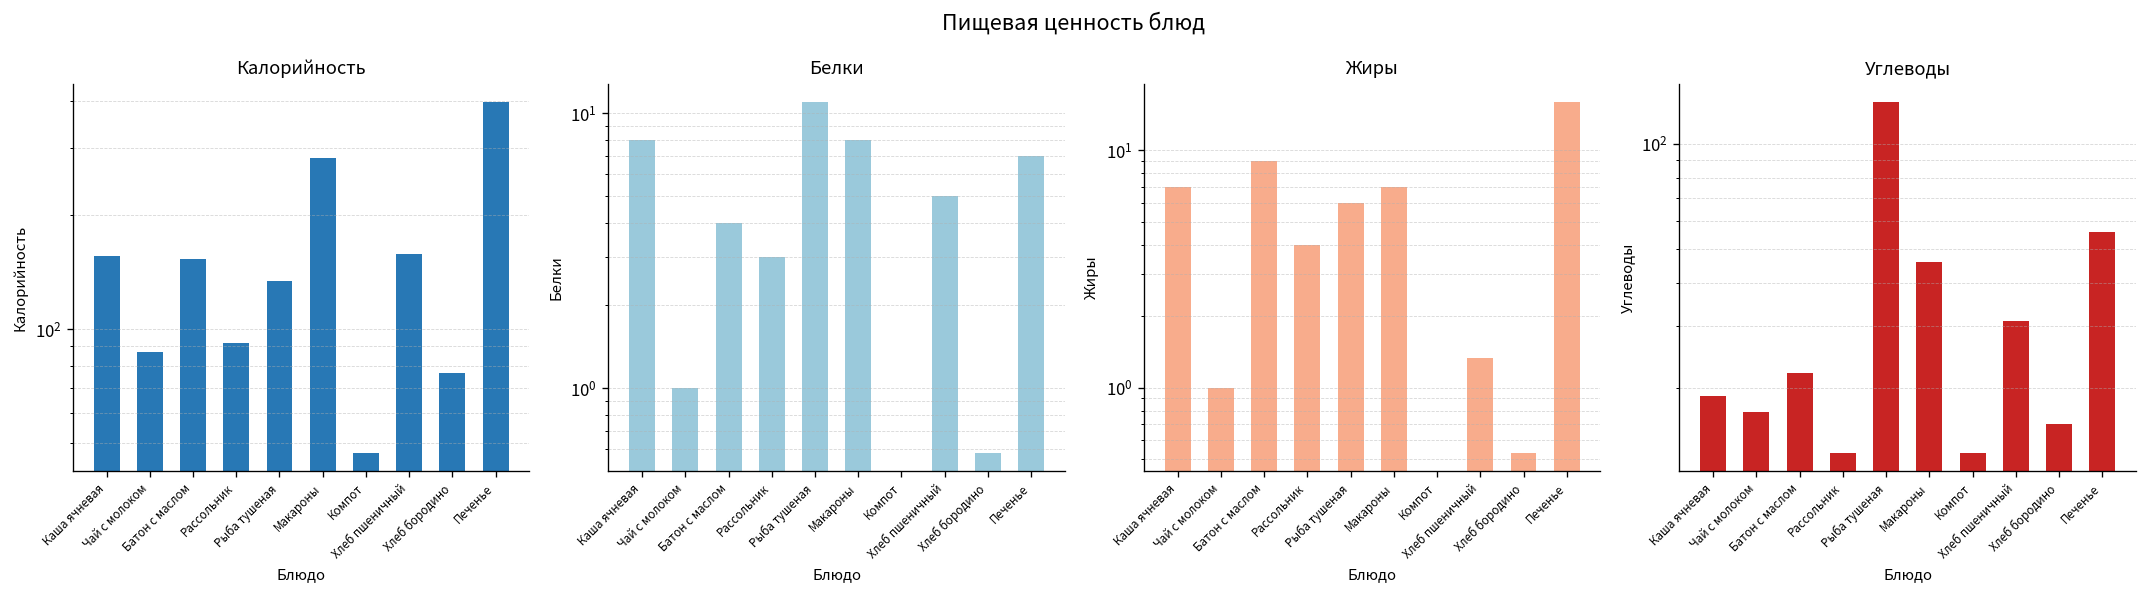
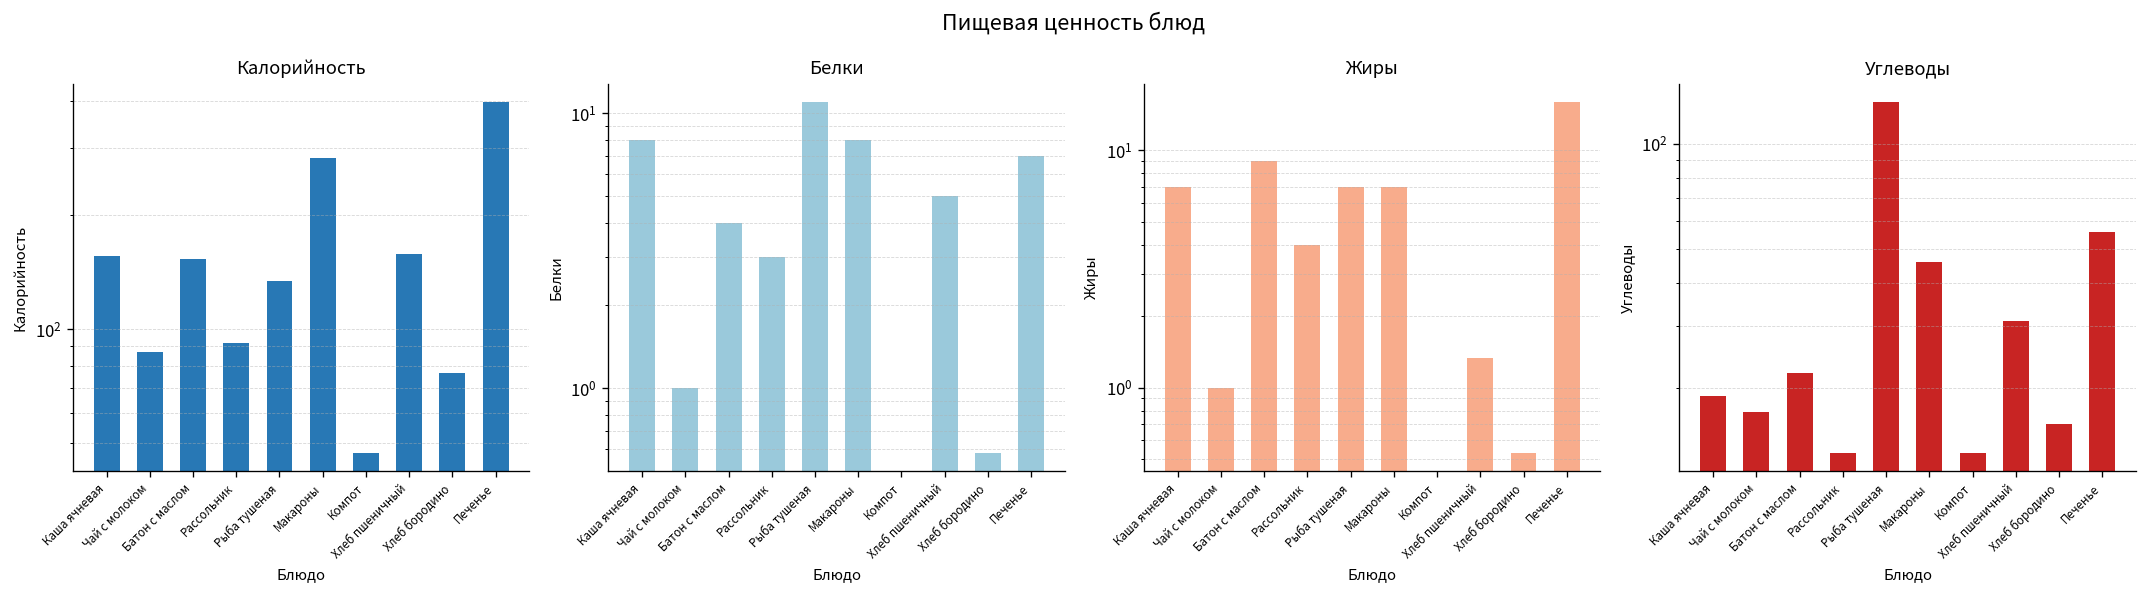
  {
    "Белки": {
      "Каша ячневая": 8.0,
      "Чай с молоком": 1.0,
      "Батон с маслом": 4.0,
      "Рассольник": 3.0,
      "Рыба тушеная": 11,
      "Макароны": 8.0,
      "Хлеб пшеничный": 5.0,
      "Хлеб бородино": 0.58,
      "Печенье": 7.0
    },
    "Жиры": {
      "Каша ячневая": 7,
      "Чай с молоком": 1,
      "Батон с маслом": 9,
      "Рассольник": 4,
-     "Рыба тушеная": 6,
+     "Рыба тушеная": 7,
      "Макароны": 7,
      "Хлеб пшеничный": 1.3,
      "Хлеб бородино": 0.53,
      "Печенье": 16
    }
  }
